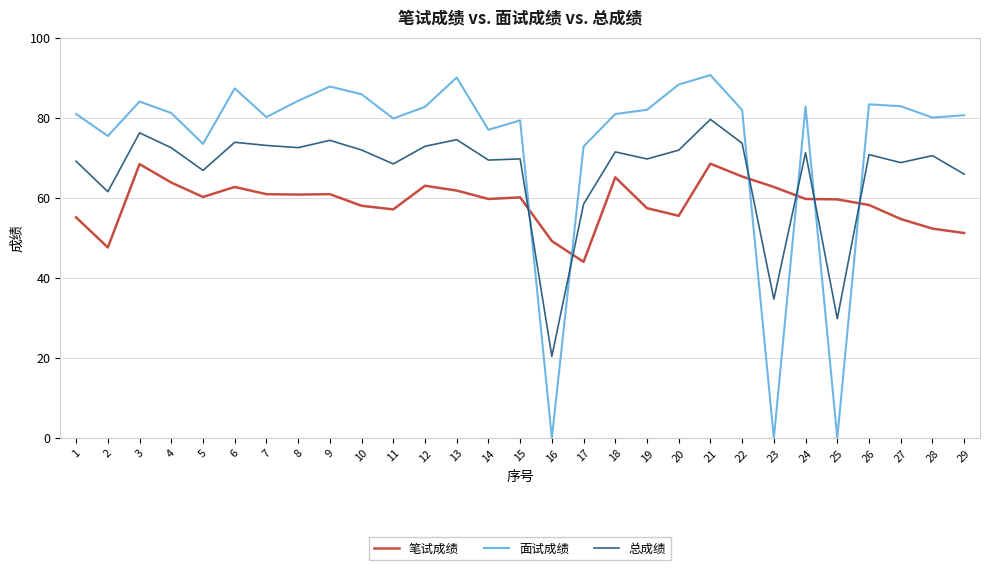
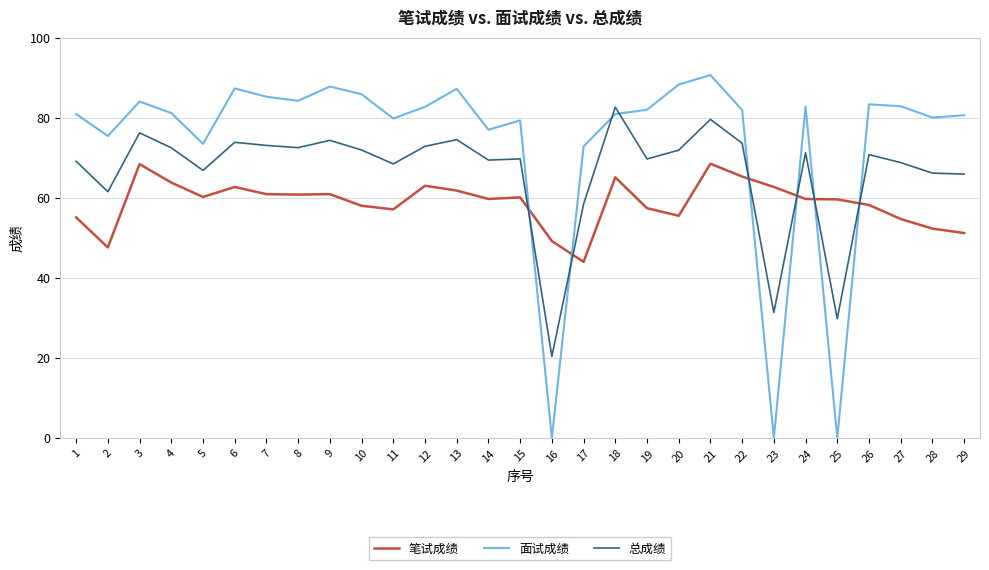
  {
    "笔试成绩": {
      "1": 55,
      "2": 48,
      "3": 68,
      "4": 64,
      "5": 60,
      "6": 63,
      "7": 61,
      "8": 61,
      "9": 61,
      "10": 58,
      "11": 57,
      "12": 63,
      "13": 62,
      "14": 60,
      "15": 60,
      "16": 49,
      "17": 44,
      "18": 65,
      "19": 57,
      "20": 56,
      "21": 69,
      "22": 65,
      "23": 63,
      "24": 60,
      "25": 60,
      "26": 58,
      "27": 55,
      "28": 52,
      "29": 51
    },
    "面试成绩": {
      "1": 81,
      "2": 75,
      "3": 84,
      "4": 81,
      "5": 73,
      "6": 87,
-     "7": 80,
+     "7": 85,
      "8": 84,
      "9": 88,
      "10": 86,
      "11": 80,
      "12": 83,
-     "13": 90,
+     "13": 87,
      "14": 77,
      "15": 79,
      "16": 0,
      "17": 73,
      "18": 81,
      "19": 82,
      "20": 88,
      "21": 91,
      "22": 82,
      "23": 0,
      "24": 83,
      "25": 0,
      "26": 83,
      "27": 83,
      "28": 80,
      "29": 81
    },
    "总成绩": {
      "1": 69,
      "2": 62,
      "3": 76,
      "4": 72,
      "5": 67,
      "6": 74,
      "7": 73,
      "8": 73,
      "9": 74,
      "10": 72,
      "11": 68,
      "12": 73,
      "13": 75,
      "14": 69,
      "15": 70,
      "16": 20,
      "17": 58,
-     "18": 71,
+     "18": 83,
      "19": 70,
      "20": 72,
      "21": 80,
      "22": 74,
-     "23": 35,
+     "23": 31,
      "24": 71,
      "25": 30,
      "26": 71,
      "27": 69,
-     "28": 71,
+     "28": 66,
      "29": 66
    }
  }
